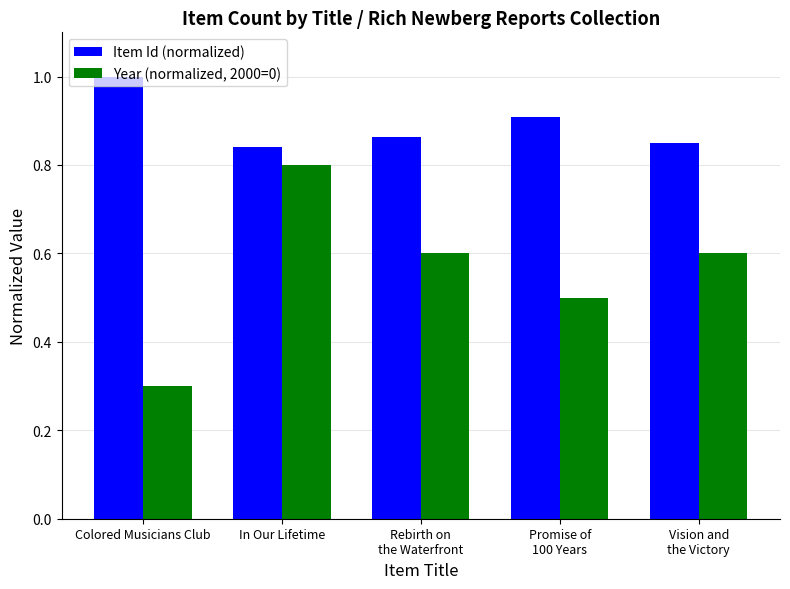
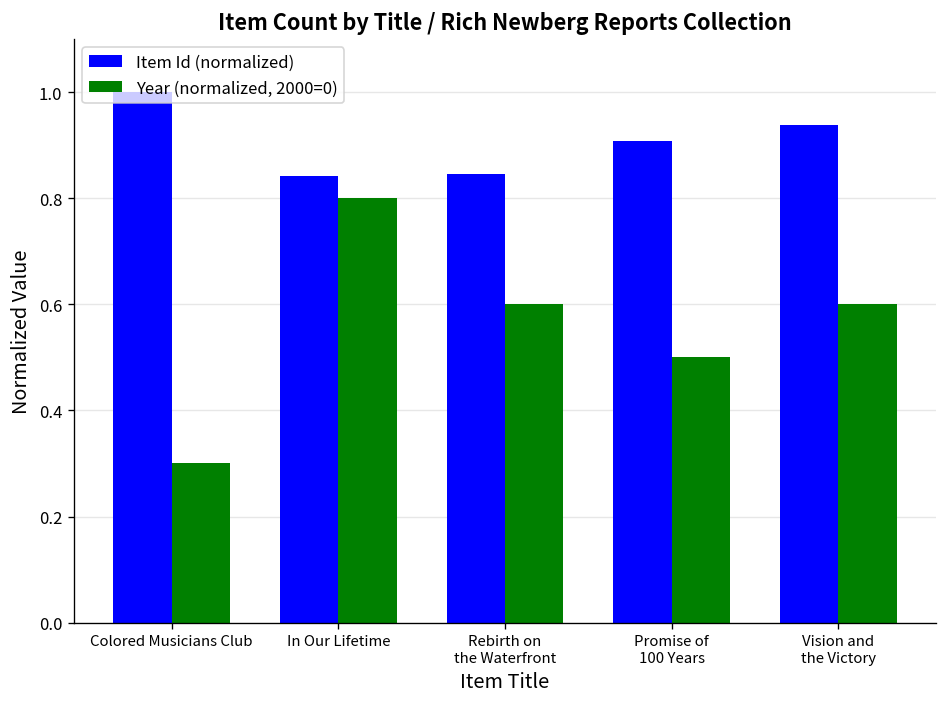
  {
    "Item Id (normalized)": {
      "In Our Lifetime": 0.84,
-     "Rebirth on the Waterfront": 0.86,
+     "Rebirth on the Waterfront": 0.85,
      "Promise of 100 Years": 0.91,
-     "Vision and the Victory": 0.85
+     "Vision and the Victory": 0.94
    },
    "Year (normalized, 2000=0)": {
      "Colored Musicians Club": 0.30,
      "In Our Lifetime": 0.80,
      "Rebirth on the Waterfront": 0.60,
      "Promise of 100 Years": 0.50,
      "Vision and the Victory": 0.60
    }
  }
